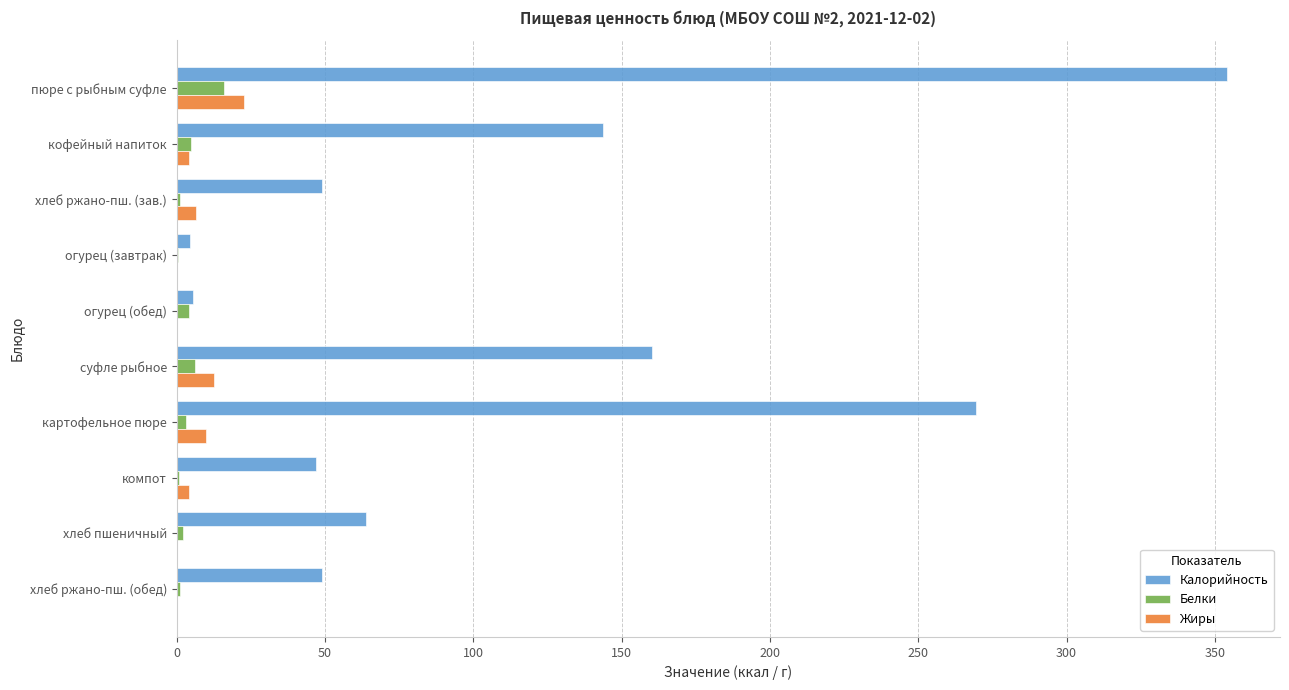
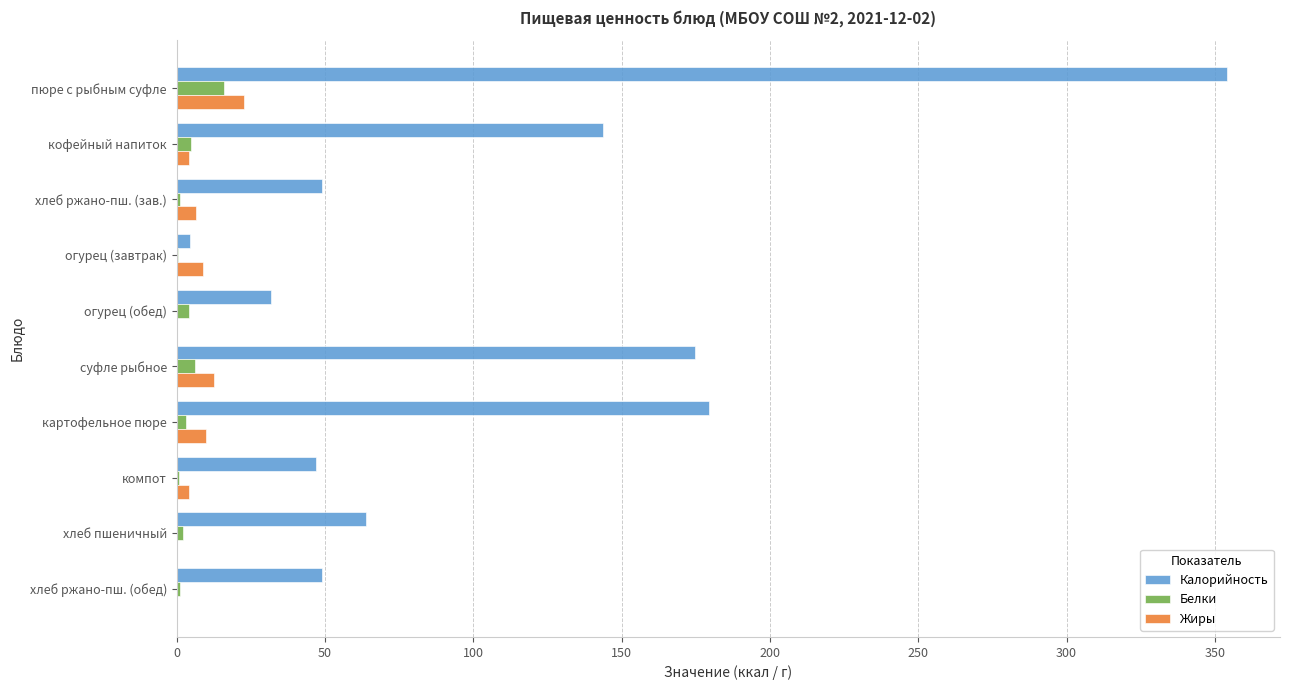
  {
    "Калорийность": {
      "пюре с рыбным суфле": 354,
      "кофейный напиток": 144,
      "хлеб ржано-пш. (зав.)": 49,
      "огурец (завтрак)": 5,
-     "огурец (обед)": 5,
-     "суфле рыбное": 160,
-     "картофельное пюре": 269,
+     "огурец (обед)": 32,
+     "суфле рыбное": 175,
+     "картофельное пюре": 179,
      "компот": 47,
      "хлеб пшеничный": 64,
      "хлеб ржано-пш. (обед)": 49
    },
    "Белки": {
      "пюре с рыбным суфле": 16,
      "кофейный напиток": 5,
      "хлеб ржано-пш. (зав.)": 1,
      "огурец (обед)": 4,
      "суфле рыбное": 6,
      "картофельное пюре": 3,
      "хлеб пшеничный": 2,
      "хлеб ржано-пш. (обед)": 1
    },
    "Жиры": {
      "пюре с рыбным суфле": 23,
      "кофейный напиток": 4,
      "хлеб ржано-пш. (зав.)": 6,
-     "огурец (завтрак)": 0,
+     "огурец (завтрак)": 9,
      "суфле рыбное": 13,
      "картофельное пюре": 10,
      "компот": 4
    }
  }
